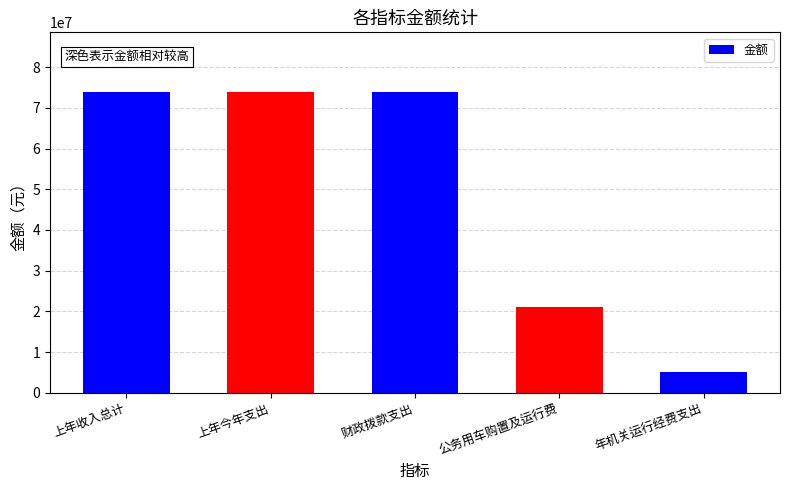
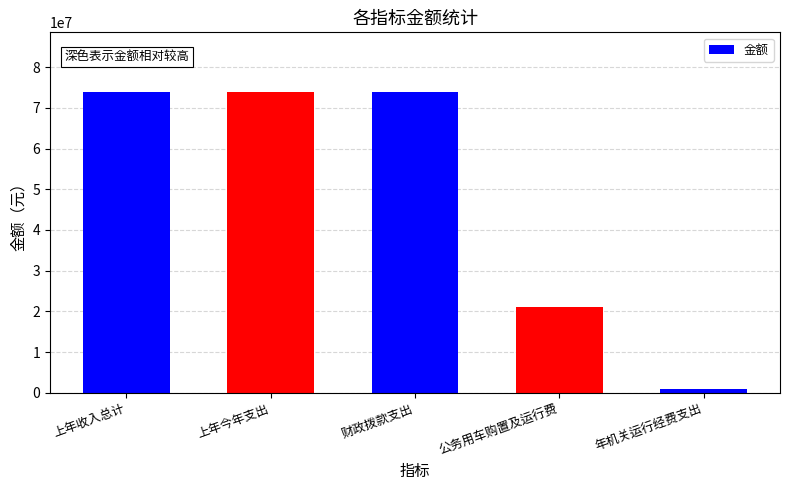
  {
    "上年收入总计": 74000000,
    "上年今年支出": 74000000,
    "财政拨款支出": 74000000,
    "公务用车购置及运行费": 21000000,
-   "年机关运行经费支出": 5000000
+   "年机关运行经费支出": 1000000
  }
